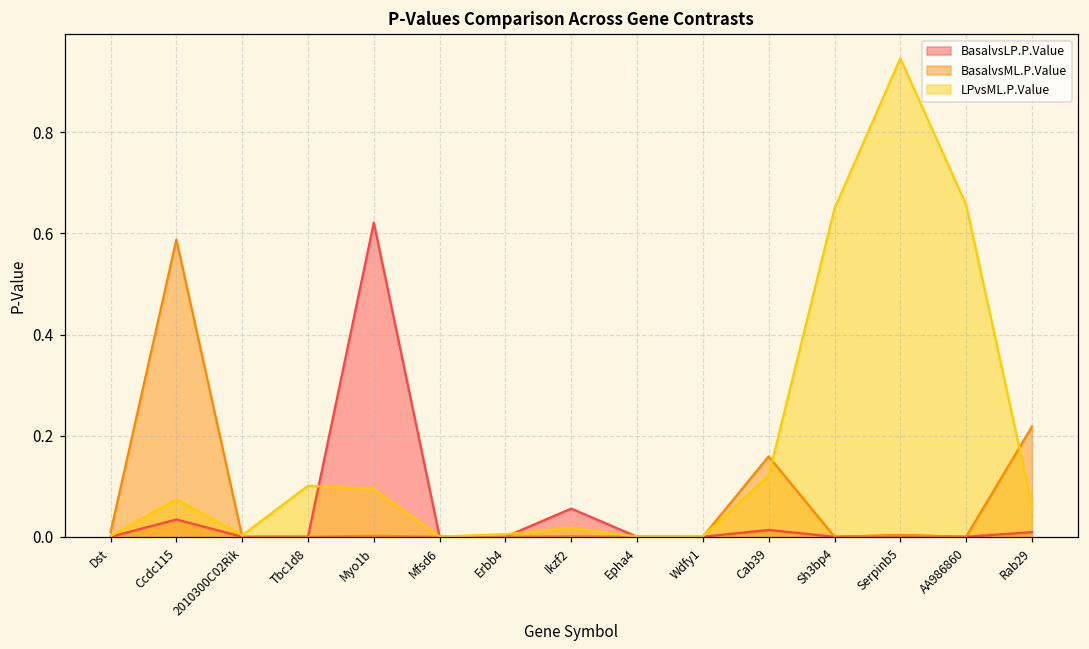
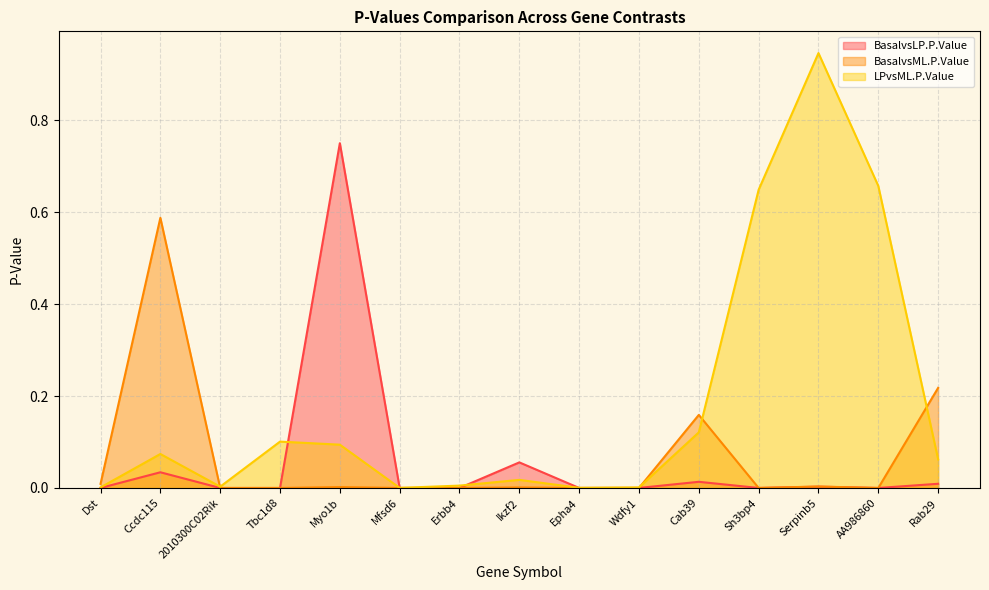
  {
    "BasalvsLP.P.Value": {
      "Ccdc115": 0.03,
-     "Myo1b": 0.62,
+     "Myo1b": 0.75,
      "Ikzf2": 0.06,
      "Cab39": 0.01,
      "Rab29": 0.01
    }
  }
